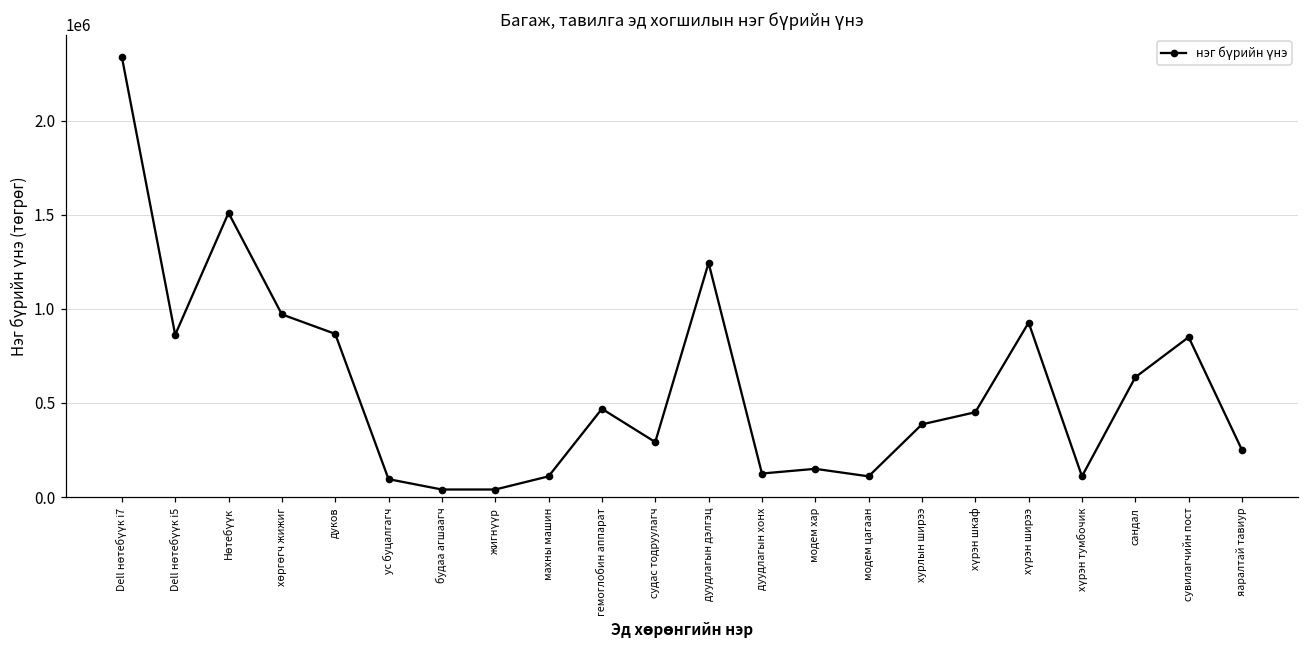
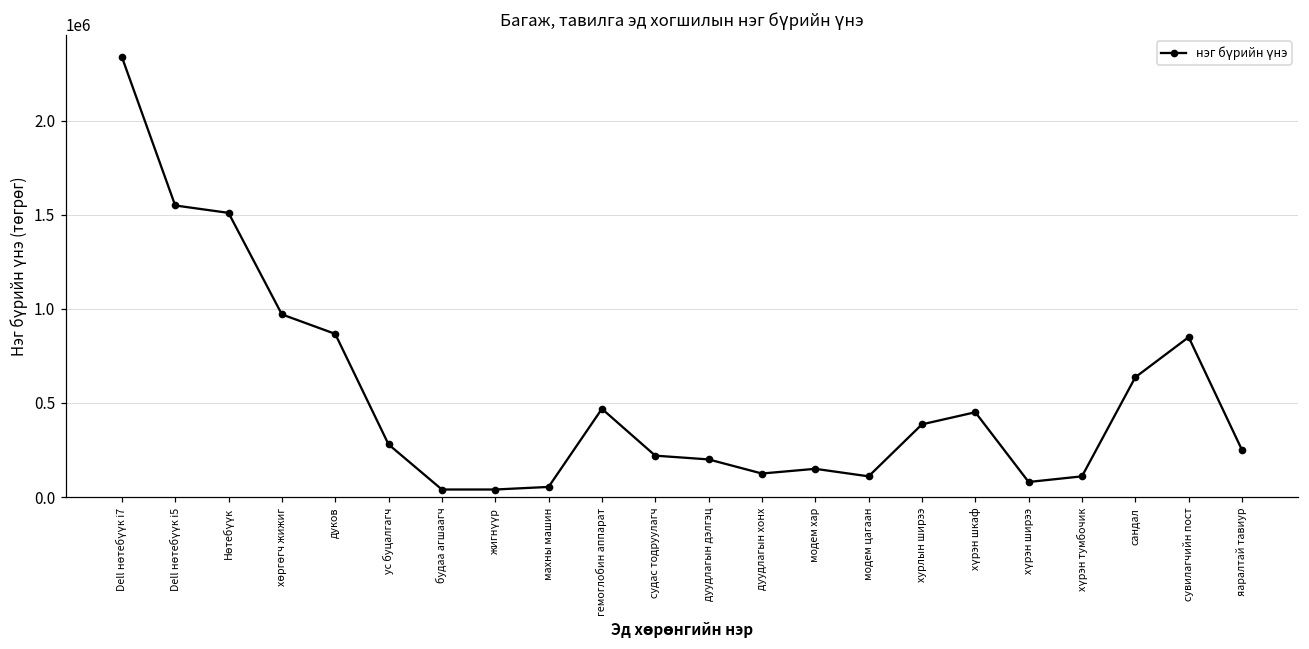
  {
    "Dell нөтебүүк i7": 2340000,
-   "Dell нөтебүүк i5": 860000,
+   "Dell нөтебүүк i5": 1550000,
    "Нөтебүүк": 1510000,
    "хөргөгч жижиг": 970000,
    "дуков": 870000,
-   "ус буцалгагч": 100000,
+   "ус буцалгагч": 280000,
    "будаа агшаагч": 40000,
    "жигнүүр": 40000,
-   "махны машин": 110000,
+   "махны машин": 50000,
    "гемоглобин аппарат": 470000,
-   "судас тодруулагч": 290000,
-   "дуудлагын дэлгэц": 1240000,
+   "судас тодруулагч": 220000,
+   "дуудлагын дэлгэц": 200000,
    "дуудлагын хонх": 130000,
    "модем хар": 150000,
    "модем цагаан": 110000,
    "хурлын ширээ": 390000,
    "хүрэн шкаф": 450000,
-   "хүрэн ширээ": 930000,
+   "хүрэн ширээ": 80000,
    "хүрэн тумбочик": 110000,
    "сандал": 640000,
    "сувилагчийн пост": 850000,
    "яаралтай тавиур": 250000
  }
